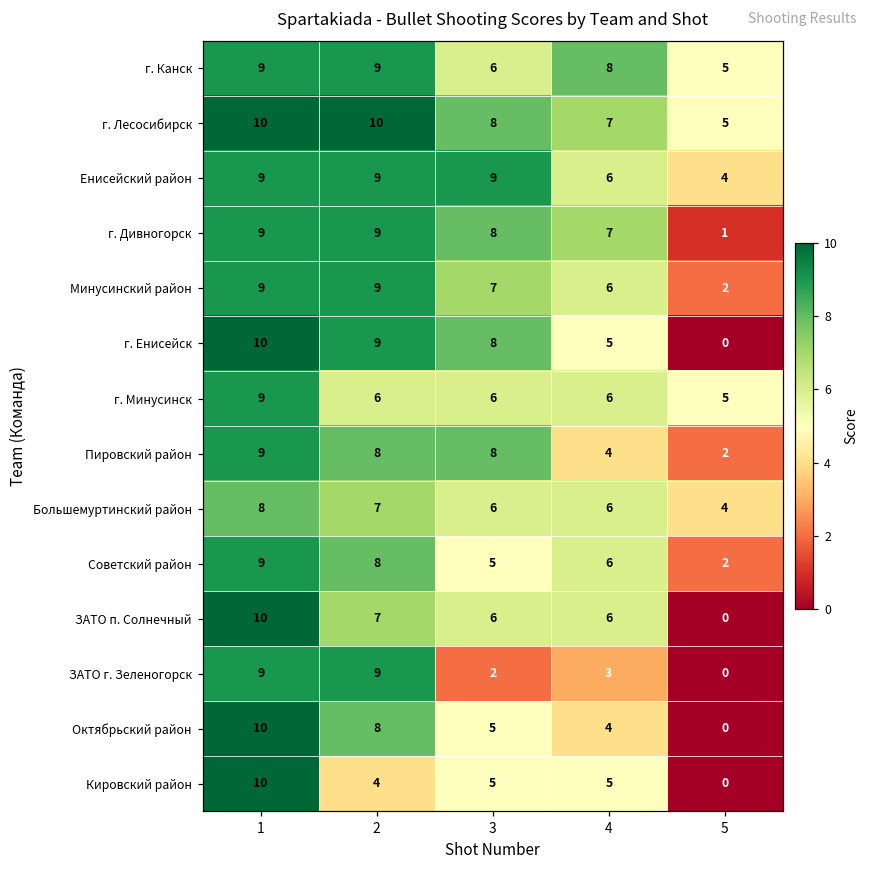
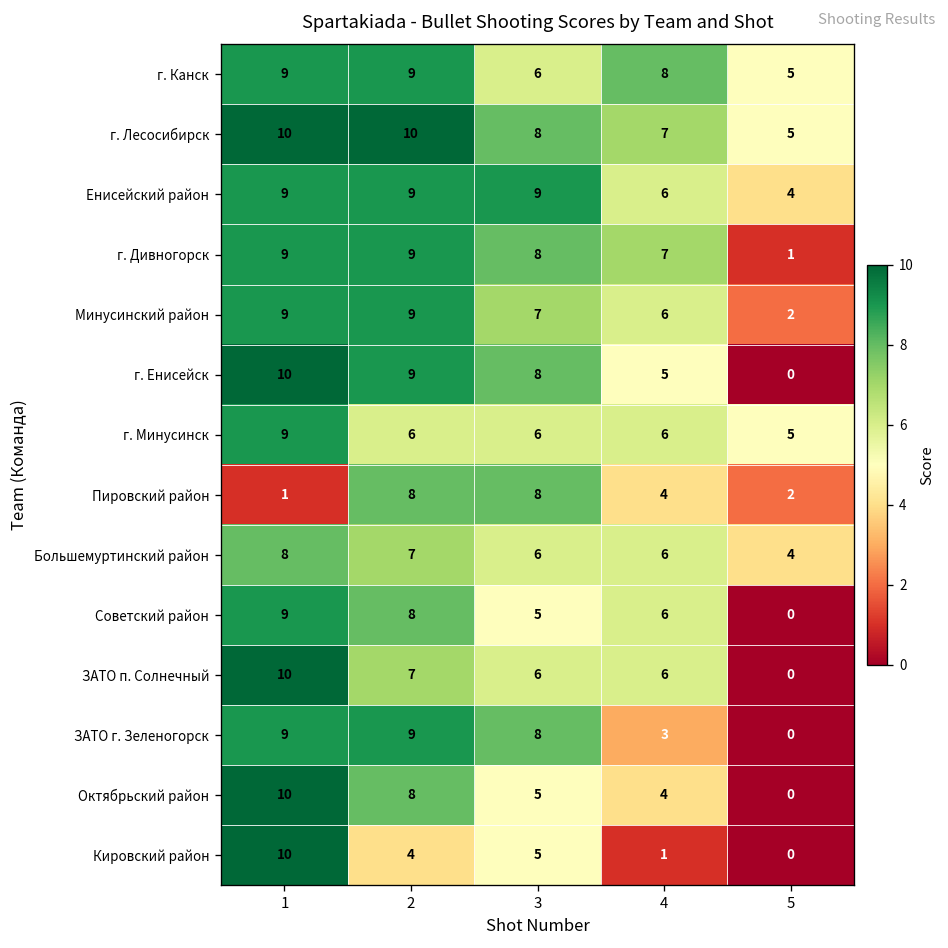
  {
    "г. Канск": {
      "1": 9,
      "2": 9,
      "3": 6,
      "4": 8,
      "5": 5
    },
    "г. Лесосибирск": {
      "1": 10,
      "2": 10,
      "3": 8,
      "4": 7,
      "5": 5
    },
    "Енисейский район": {
      "1": 9,
      "2": 9,
      "3": 9,
      "4": 6,
      "5": 4
    },
    "г. Дивногорск": {
      "1": 9,
      "2": 9,
      "3": 8,
      "4": 7,
      "5": 1
    },
    "Минусинский район": {
      "1": 9,
      "2": 9,
      "3": 7,
      "4": 6,
      "5": 2
    },
    "г. Енисейск": {
      "1": 10,
      "2": 9,
      "3": 8,
      "4": 5,
      "5": 0
    },
    "г. Минусинск": {
      "1": 9,
      "2": 6,
      "3": 6,
      "4": 6,
      "5": 5
    },
    "Пировский район": {
-     "1": 9,
+     "1": 1,
      "2": 8,
      "3": 8,
      "4": 4,
      "5": 2
    },
    "Большемуртинский район": {
      "1": 8,
      "2": 7,
      "3": 6,
      "4": 6,
      "5": 4
    },
    "Советский район": {
      "1": 9,
      "2": 8,
      "3": 5,
      "4": 6,
-     "5": 2
+     "5": 0
    },
    "ЗАТО п. Солнечный": {
      "1": 10,
      "2": 7,
      "3": 6,
      "4": 6,
      "5": 0
    },
    "ЗАТО г. Зеленогорск": {
      "1": 9,
      "2": 9,
-     "3": 2,
+     "3": 8,
      "4": 3,
      "5": 0
    },
    "Октябрьский район": {
      "1": 10,
      "2": 8,
      "3": 5,
      "4": 4,
      "5": 0
    },
    "Кировский район": {
      "1": 10,
      "2": 4,
      "3": 5,
-     "4": 5,
+     "4": 1,
      "5": 0
    }
  }
